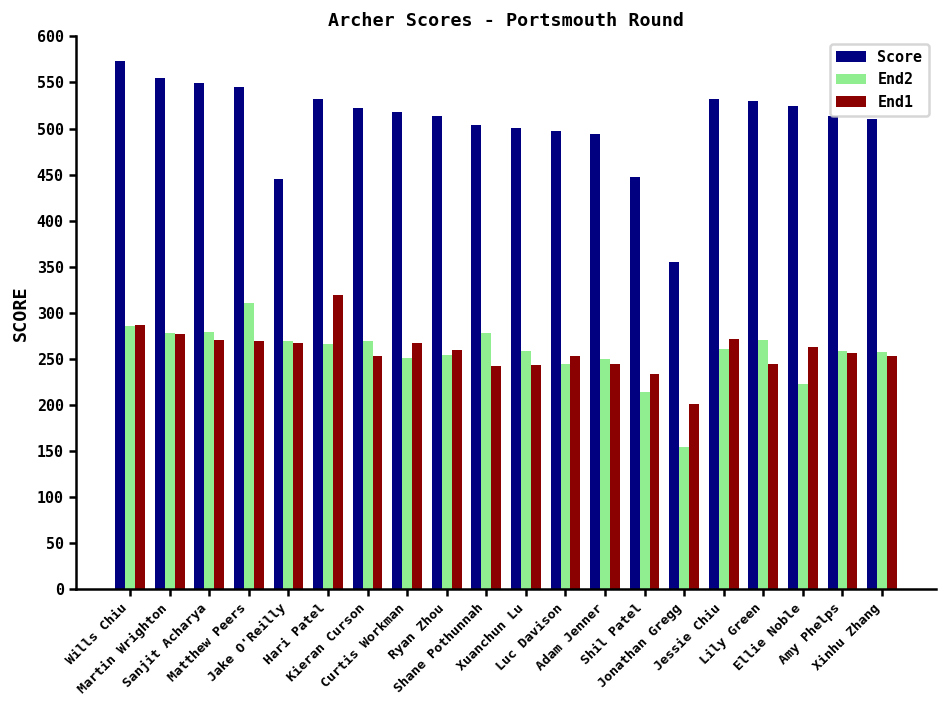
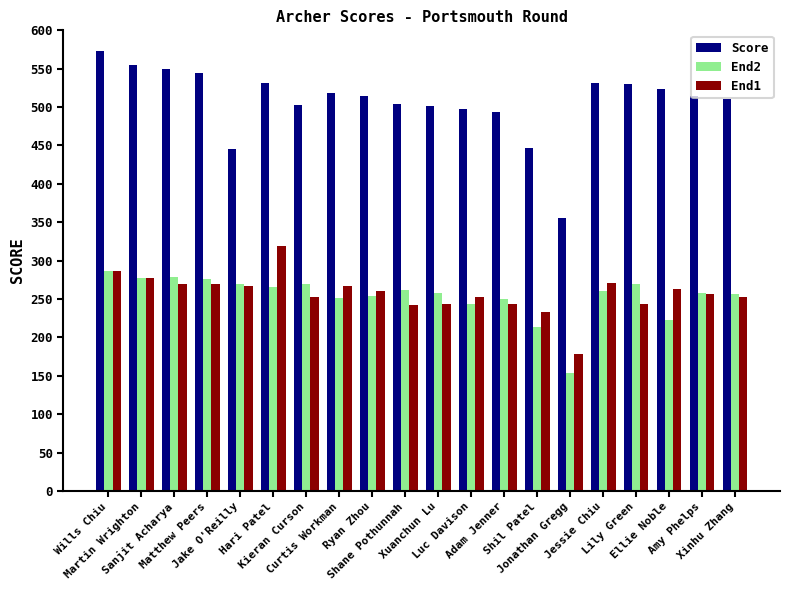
  {
    "Score": {
      "Wills Chiu": 570,
      "Martin Wrighton": 560,
      "Sanjit Acharya": 550,
      "Matthew Peers": 550,
      "Jake O'Reilly": 450,
      "Hari Patel": 530,
-     "Kieran Curson": 520,
+     "Kieran Curson": 500,
      "Curtis Workman": 520,
      "Ryan Zhou": 510,
      "Shane Pothunnah": 500,
      "Xuanchun Lu": 500,
      "Luc Davison": 500,
      "Adam Jenner": 490,
      "Shil Patel": 450,
      "Jonathan Gregg": 360,
      "Jessie Chiu": 530,
      "Lily Green": 530,
      "Ellie Noble": 520,
      "Xinhu Zhang": 510
    },
    "End2": {
      "Wills Chiu": 290,
      "Martin Wrighton": 280,
      "Sanjit Acharya": 280,
-     "Matthew Peers": 310,
+     "Matthew Peers": 280,
      "Jake O'Reilly": 270,
      "Hari Patel": 270,
      "Kieran Curson": 270,
      "Curtis Workman": 250,
      "Ryan Zhou": 250,
-     "Shane Pothunnah": 280,
+     "Shane Pothunnah": 260,
      "Xuanchun Lu": 260,
      "Luc Davison": 240,
      "Adam Jenner": 250,
      "Shil Patel": 210,
      "Jonathan Gregg": 150,
      "Jessie Chiu": 260,
      "Lily Green": 270,
      "Ellie Noble": 220,
      "Amy Phelps": 260,
      "Xinhu Zhang": 260
    },
    "End1": {
      "Wills Chiu": 290,
      "Martin Wrighton": 280,
      "Sanjit Acharya": 270,
      "Matthew Peers": 270,
      "Jake O'Reilly": 270,
      "Hari Patel": 320,
      "Kieran Curson": 250,
      "Curtis Workman": 270,
      "Ryan Zhou": 260,
      "Shane Pothunnah": 240,
      "Xuanchun Lu": 240,
      "Luc Davison": 250,
      "Adam Jenner": 240,
      "Shil Patel": 230,
-     "Jonathan Gregg": 200,
+     "Jonathan Gregg": 180,
      "Jessie Chiu": 270,
      "Lily Green": 240,
      "Ellie Noble": 260,
      "Amy Phelps": 260,
      "Xinhu Zhang": 250
    }
  }
